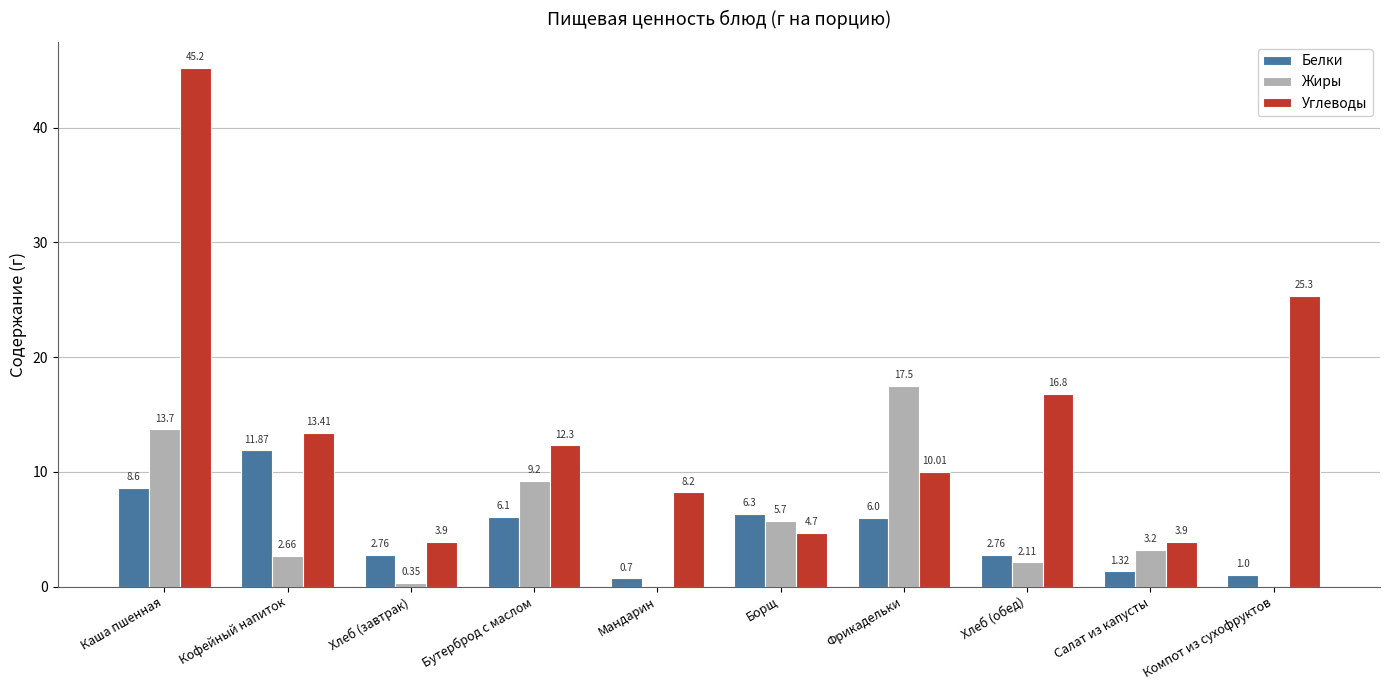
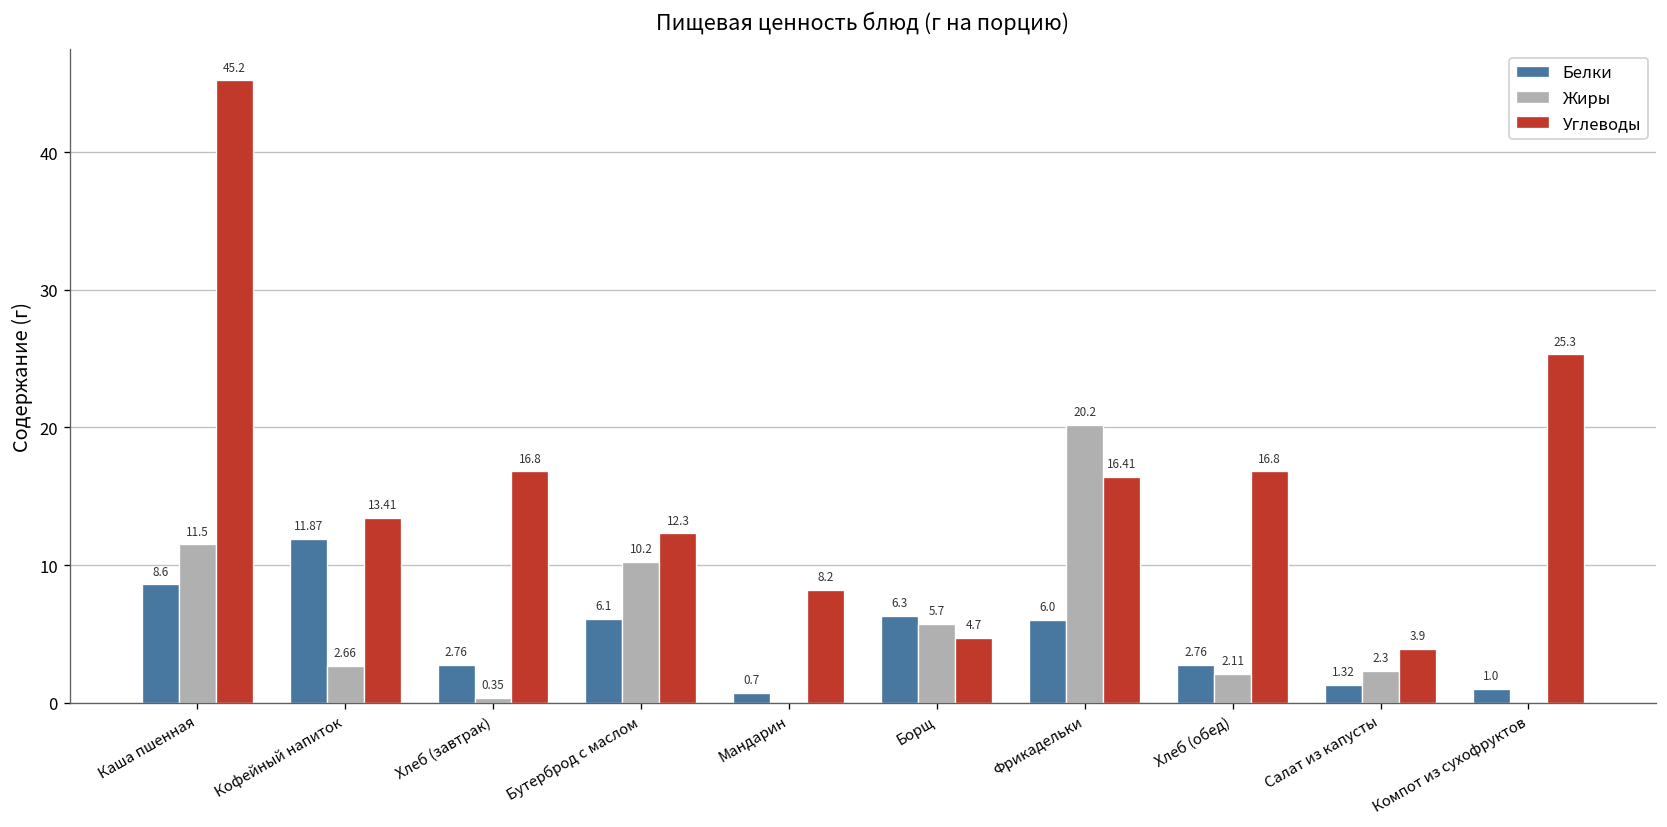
  {
    "Белки": {
      "Каша пшенная": 8.6,
      "Кофейный напиток": 11.87,
      "Хлеб (завтрак)": 2.76,
      "Бутерброд с маслом": 6.1,
      "Мандарин": 0.7,
      "Борщ": 6.3,
      "Фрикадельки": 6.0,
      "Хлеб (обед)": 2.76,
      "Салат из капусты": 1.32,
      "Компот из сухофруктов": 1.0
    },
    "Жиры": {
-     "Каша пшенная": 13.7,
+     "Каша пшенная": 11.5,
      "Кофейный напиток": 2.66,
      "Хлеб (завтрак)": 0.35,
-     "Бутерброд с маслом": 9.2,
+     "Бутерброд с маслом": 10.2,
      "Борщ": 5.7,
-     "Фрикадельки": 17.5,
+     "Фрикадельки": 20.2,
      "Хлеб (обед)": 2.11,
-     "Салат из капусты": 3.2
+     "Салат из капусты": 2.3
    },
    "Углеводы": {
      "Каша пшенная": 45.2,
      "Кофейный напиток": 13.41,
-     "Хлеб (завтрак)": 3.9,
+     "Хлеб (завтрак)": 16.8,
      "Бутерброд с маслом": 12.3,
      "Мандарин": 8.2,
      "Борщ": 4.7,
-     "Фрикадельки": 10.01,
+     "Фрикадельки": 16.41,
      "Хлеб (обед)": 16.8,
      "Салат из капусты": 3.9,
      "Компот из сухофруктов": 25.3
    }
  }
